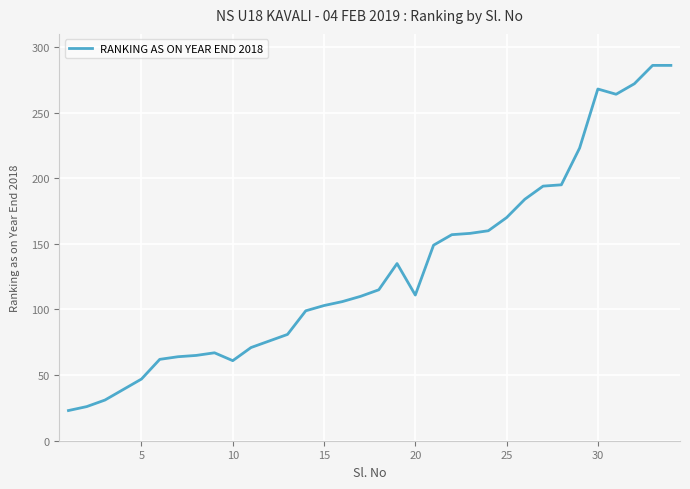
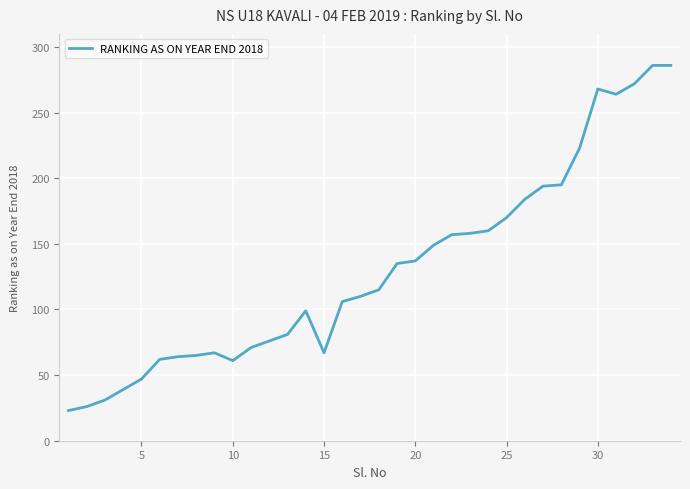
  {
    "5": 47,
    "10": 61,
-   "15": 103,
-   "20": 111,
+   "15": 67,
+   "20": 137,
    "25": 170,
    "30": 268
  }
